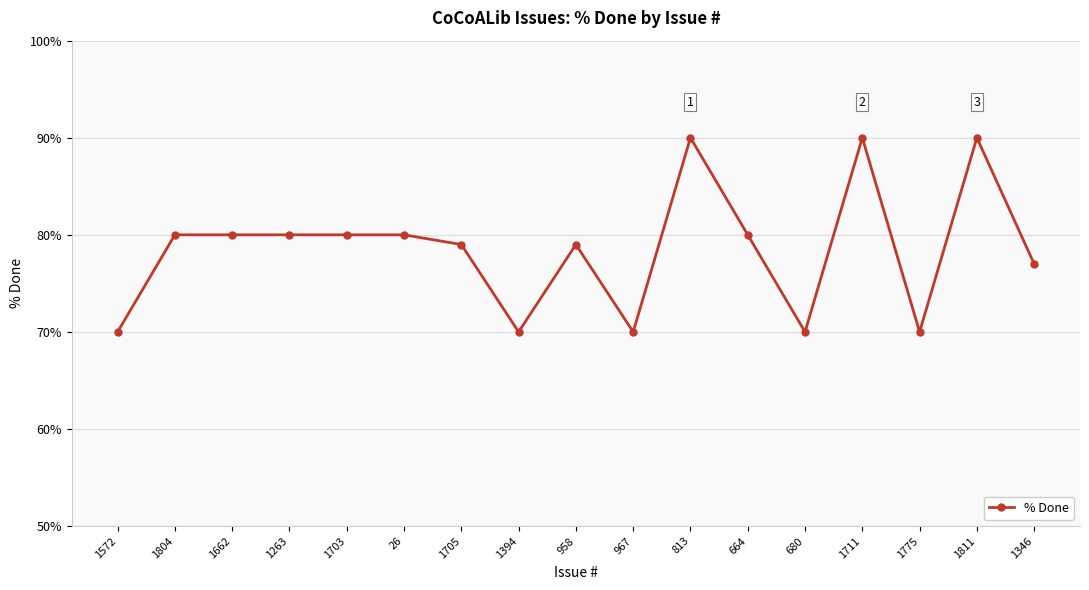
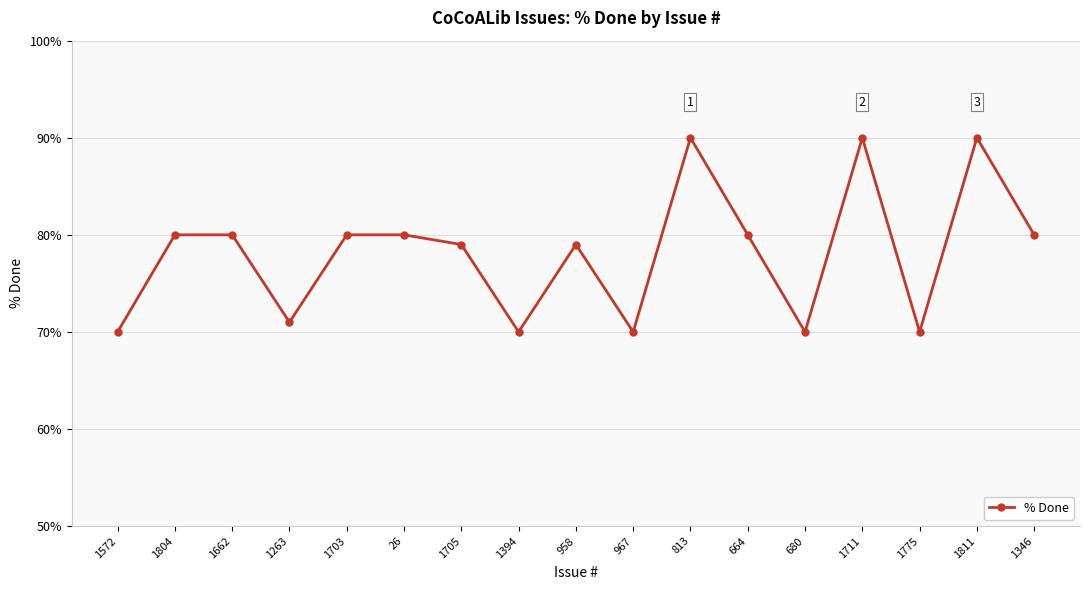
  {
    "1572": "70%",
    "1804": "80%",
    "1662": "80%",
-   "1263": "80%",
+   "1263": "71%",
    "1703": "80%",
    "26": "80%",
    "1705": "79%",
    "1394": "70%",
    "958": "79%",
    "967": "70%",
    "813": "90%",
    "664": "80%",
    "680": "70%",
    "1711": "90%",
    "1775": "70%",
    "1811": "90%",
-   "1346": "77%"
+   "1346": "80%"
  }
